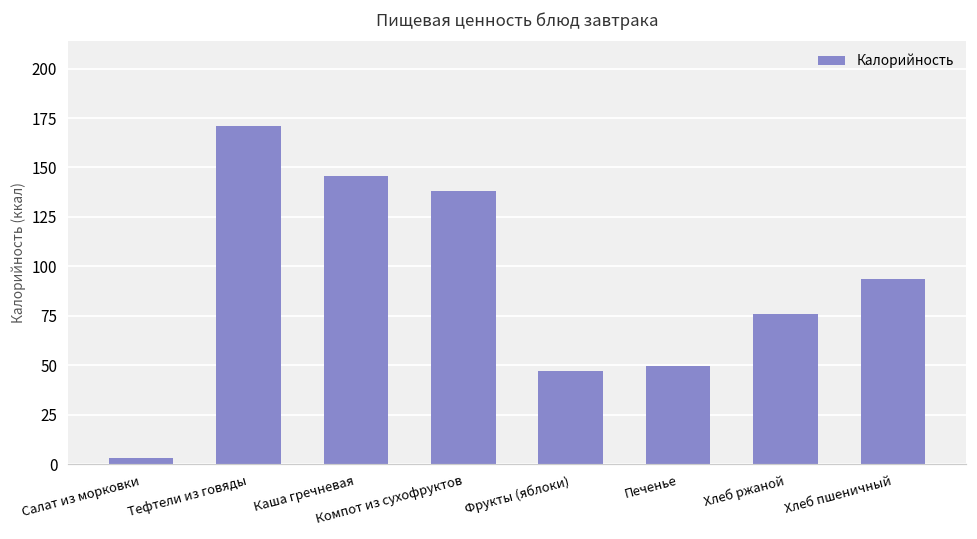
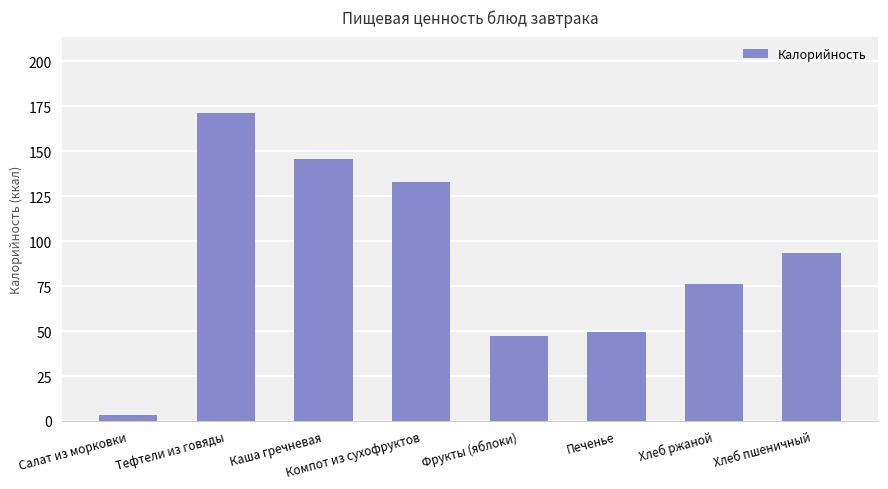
  {
    "Салат из морковки": 3,
    "Тефтели из говяды": 171,
    "Каша гречневая": 146,
-   "Компот из сухофруктов": 138,
+   "Компот из сухофруктов": 133,
    "Фрукты (яблоки)": 47,
    "Печенье": 49,
    "Хлеб ржаной": 76,
    "Хлеб пшеничный": 94
  }
